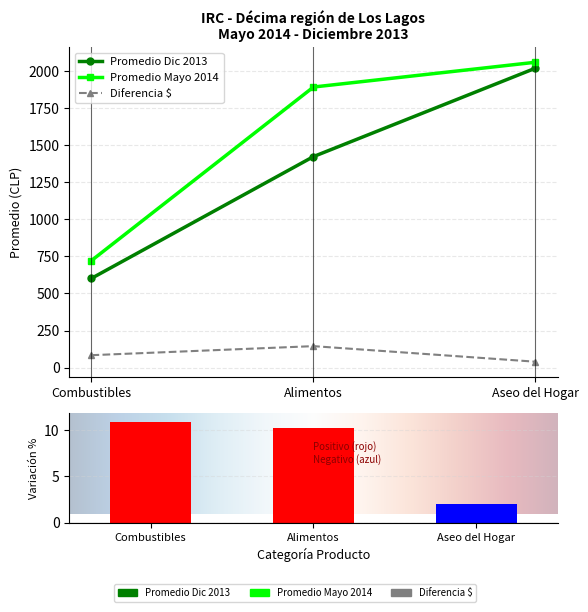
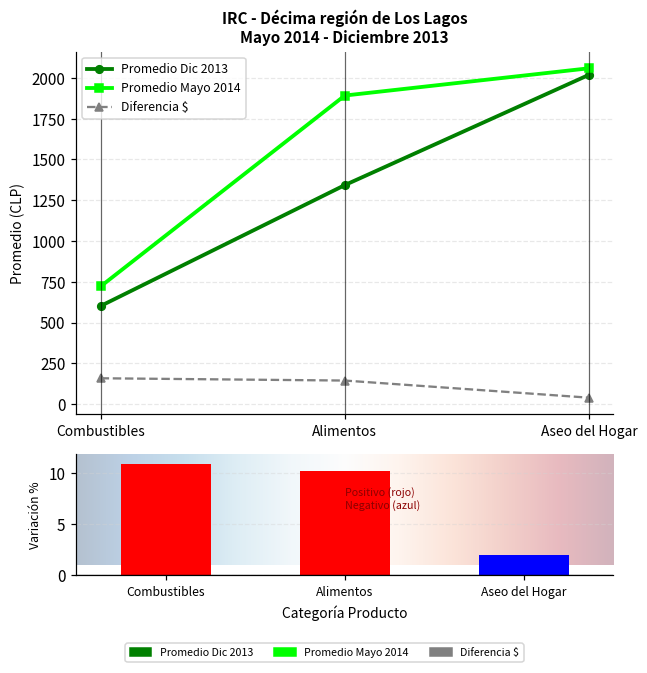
  {
    "IRC - Décima región de Los Lagos Mayo 2014 - Diciembre 2013": {
      "Promedio Dic 2013": {
        "Combustibles": 600,
-       "Alimentos": 1420,
+       "Alimentos": 1340,
        "Aseo del Hogar": 2020
      },
      "Promedio Mayo 2014": {
        "Combustibles": 720,
        "Alimentos": 1890,
        "Aseo del Hogar": 2060
      },
      "Diferencia $": {
-       "Combustibles": 80,
+       "Combustibles": 160,
        "Alimentos": 150,
        "Aseo del Hogar": 40
      }
    }
  }
